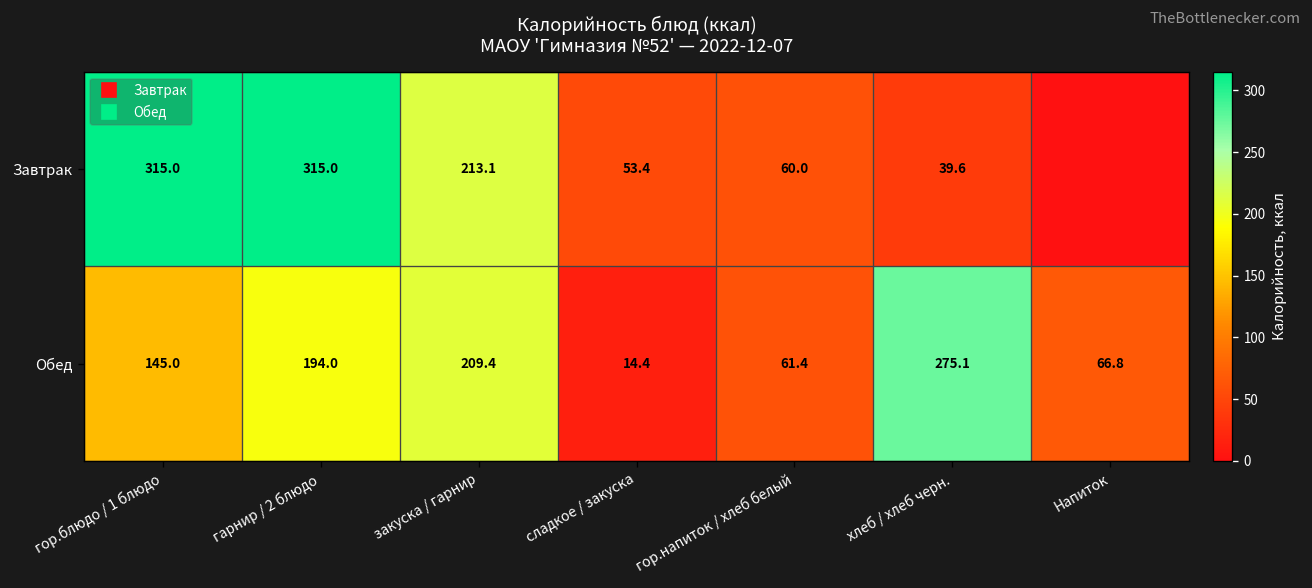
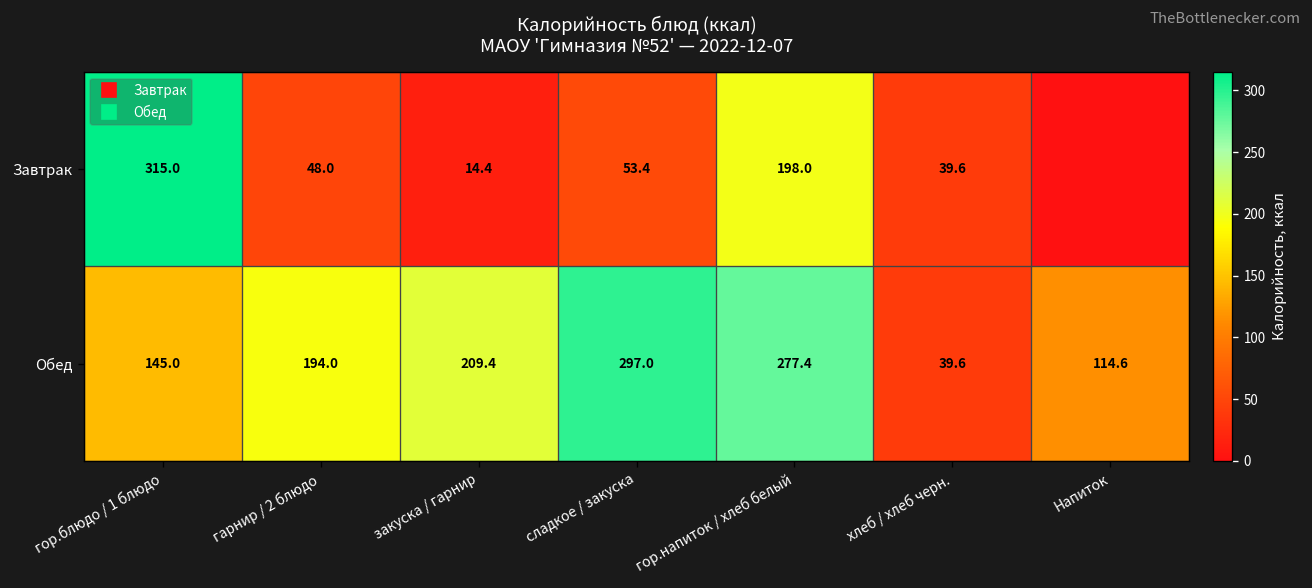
  {
    "Завтрак": {
      "гор.блюдо / 1 блюдо": 315.0,
-     "гарнир / 2 блюдо": 315.0,
-     "закуска / гарнир": 213.1,
+     "гарнир / 2 блюдо": 48.0,
+     "закуска / гарнир": 14.4,
      "сладкое / закуска": 53.4,
-     "гор.напиток / хлеб белый": 60.0,
+     "гор.напиток / хлеб белый": 198.0,
      "хлеб / хлеб черн.": 39.6
    },
    "Обед": {
      "гор.блюдо / 1 блюдо": 145.0,
      "гарнир / 2 блюдо": 194.0,
      "закуска / гарнир": 209.4,
-     "сладкое / закуска": 14.4,
-     "гор.напиток / хлеб белый": 61.4,
-     "хлеб / хлеб черн.": 275.1,
-     "Напиток": 66.8
+     "сладкое / закуска": 297.0,
+     "гор.напиток / хлеб белый": 277.4,
+     "хлеб / хлеб черн.": 39.6,
+     "Напиток": 114.6
    }
  }
